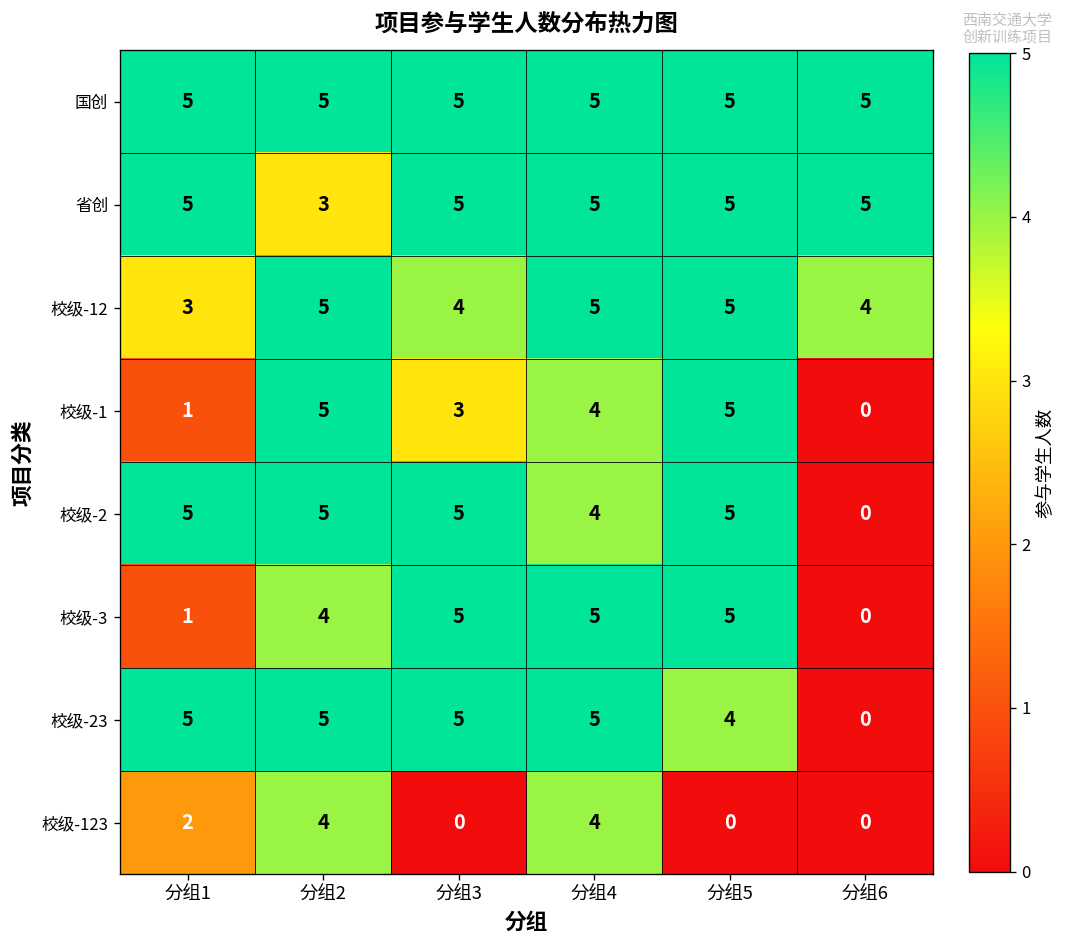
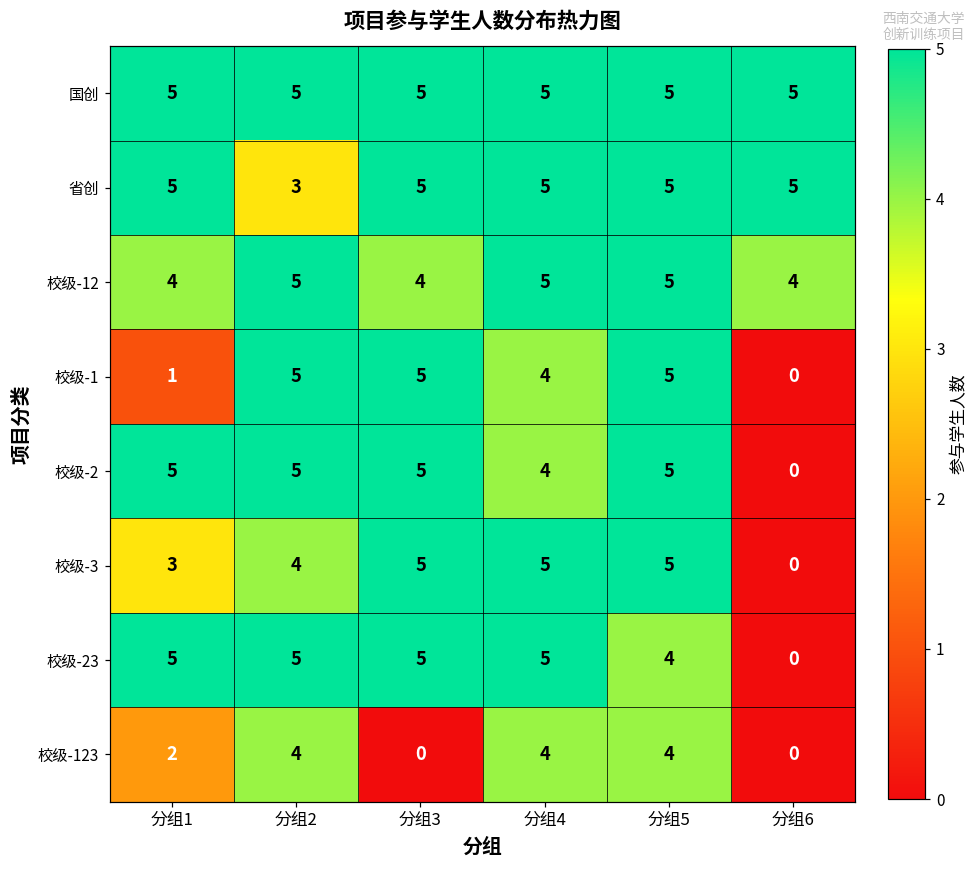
  {
    "国创": {
      "分组1": 5,
      "分组2": 5,
      "分组3": 5,
      "分组4": 5,
      "分组5": 5,
      "分组6": 5
    },
    "省创": {
      "分组1": 5,
      "分组2": 3,
      "分组3": 5,
      "分组4": 5,
      "分组5": 5,
      "分组6": 5
    },
    "校级-12": {
-     "分组1": 3,
+     "分组1": 4,
      "分组2": 5,
      "分组3": 4,
      "分组4": 5,
      "分组5": 5,
      "分组6": 4
    },
    "校级-1": {
      "分组1": 1,
      "分组2": 5,
-     "分组3": 3,
+     "分组3": 5,
      "分组4": 4,
      "分组5": 5,
      "分组6": 0
    },
    "校级-2": {
      "分组1": 5,
      "分组2": 5,
      "分组3": 5,
      "分组4": 4,
      "分组5": 5,
      "分组6": 0
    },
    "校级-3": {
-     "分组1": 1,
+     "分组1": 3,
      "分组2": 4,
      "分组3": 5,
      "分组4": 5,
      "分组5": 5,
      "分组6": 0
    },
    "校级-23": {
      "分组1": 5,
      "分组2": 5,
      "分组3": 5,
      "分组4": 5,
      "分组5": 4,
      "分组6": 0
    },
    "校级-123": {
      "分组1": 2,
      "分组2": 4,
      "分组3": 0,
      "分组4": 4,
-     "分组5": 0,
+     "分组5": 4,
      "分组6": 0
    }
  }
